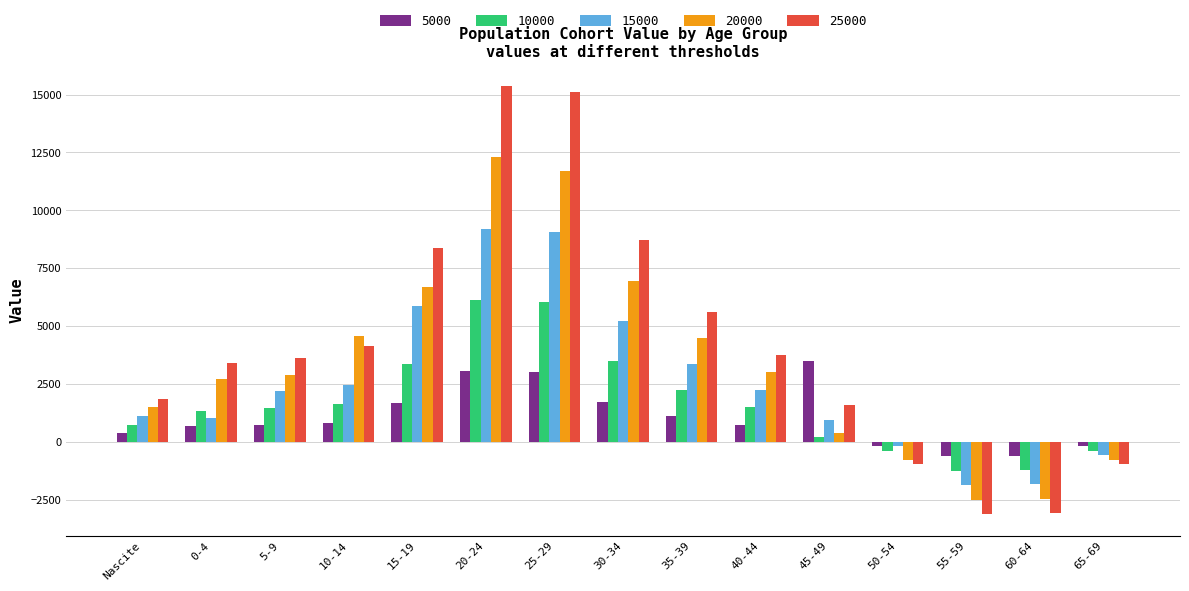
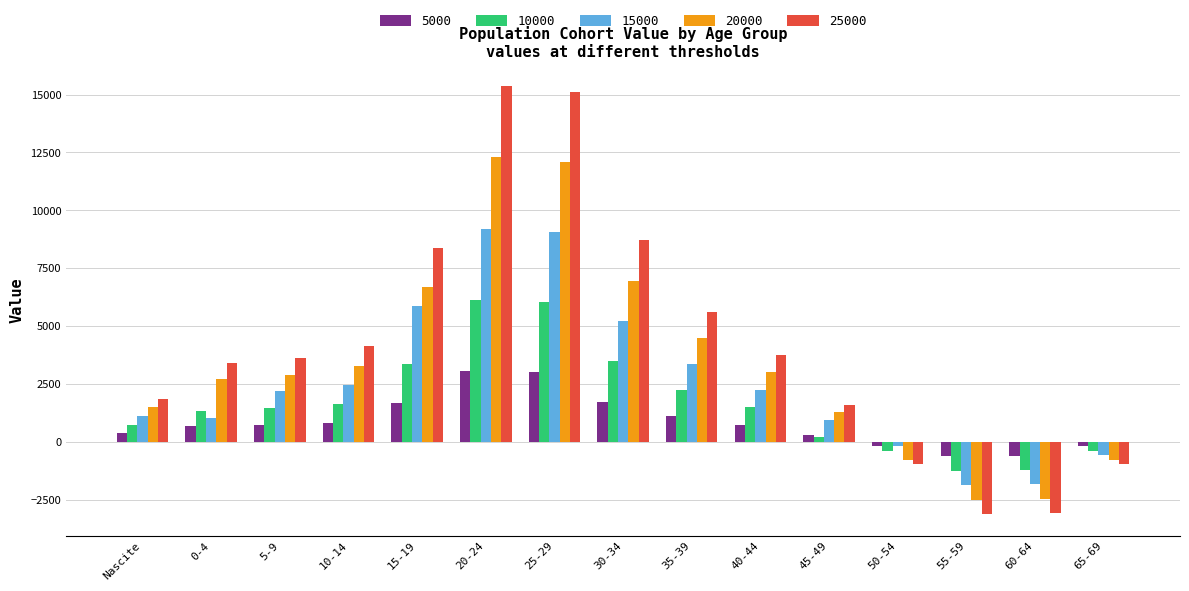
  {
    "5000": {
      "Nascite": 400,
      "0-4": 700,
      "5-9": 700,
      "10-14": 800,
      "15-19": 1700,
      "20-24": 3100,
      "25-29": 3000,
      "30-34": 1700,
      "35-39": 1100,
      "40-44": 800,
-     "45-49": 3500,
+     "45-49": 300,
      "50-54": -200,
      "55-59": -600,
      "60-64": -600,
      "65-69": -200
    },
    "10000": {
      "Nascite": 700,
      "0-4": 1400,
      "5-9": 1500,
      "10-14": 1700,
      "15-19": 3400,
      "20-24": 6100,
      "25-29": 6000,
      "30-34": 3500,
      "35-39": 2300,
      "40-44": 1500,
      "45-49": 200,
      "50-54": -400,
      "55-59": -1200,
      "60-64": -1200,
      "65-69": -400
    },
    "15000": {
      "Nascite": 1100,
      "0-4": 1000,
      "5-9": 2200,
      "10-14": 2500,
      "15-19": 5900,
      "20-24": 9200,
      "25-29": 9100,
      "30-34": 5200,
      "35-39": 3400,
      "40-44": 2300,
      "45-49": 1000,
      "50-54": -200,
      "55-59": -1900,
      "60-64": -1800,
      "65-69": -600
    },
    "20000": {
      "Nascite": 1500,
      "0-4": 2700,
      "5-9": 2900,
-     "10-14": 4600,
+     "10-14": 3300,
      "15-19": 6700,
      "20-24": 12300,
-     "25-29": 11700,
+     "25-29": 12100,
      "30-34": 7000,
      "35-39": 4500,
      "40-44": 3000,
-     "45-49": 400,
+     "45-49": 1300,
      "50-54": -800,
      "55-59": -2500,
      "60-64": -2400,
      "65-69": -800
    },
    "25000": {
      "Nascite": 1900,
      "0-4": 3400,
      "5-9": 3600,
      "10-14": 4100,
      "15-19": 8400,
      "20-24": 15400,
      "25-29": 15100,
      "30-34": 8700,
      "35-39": 5600,
      "40-44": 3800,
      "45-49": 1600,
      "50-54": -1000,
      "55-59": -3100,
      "60-64": -3100,
      "65-69": -1000
    }
  }
